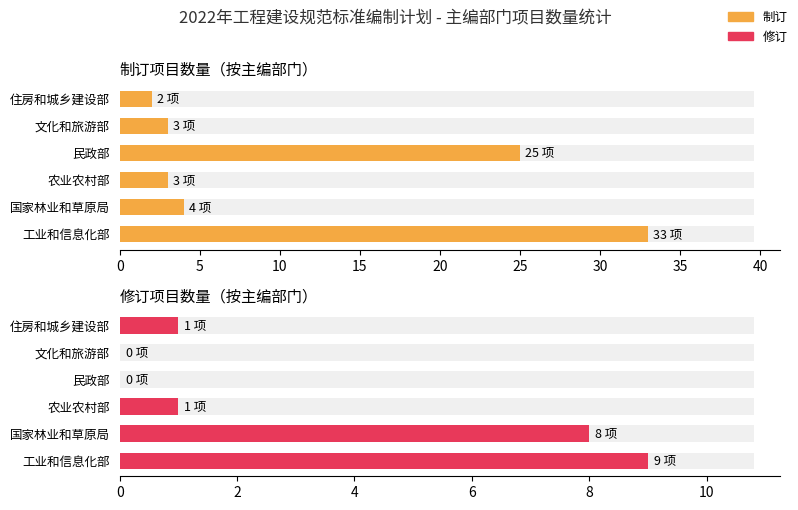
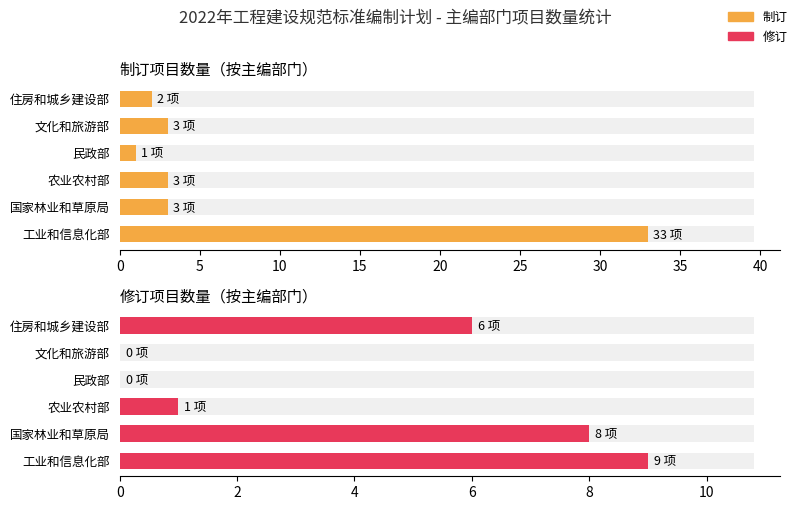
  {
    "制订项目数量（按主编部门）": {
      "制订": {
-       "民政部": 25,
-       "国家林业和草原局": 4
+       "民政部": 1,
+       "国家林业和草原局": 3
      }
    },
    "修订项目数量（按主编部门）": {
      "修订": {
-       "住房和城乡建设部": 1,
+       "住房和城乡建设部": 6,
        "文化和旅游部": 0,
        "民政部": 0
      }
    }
  }
